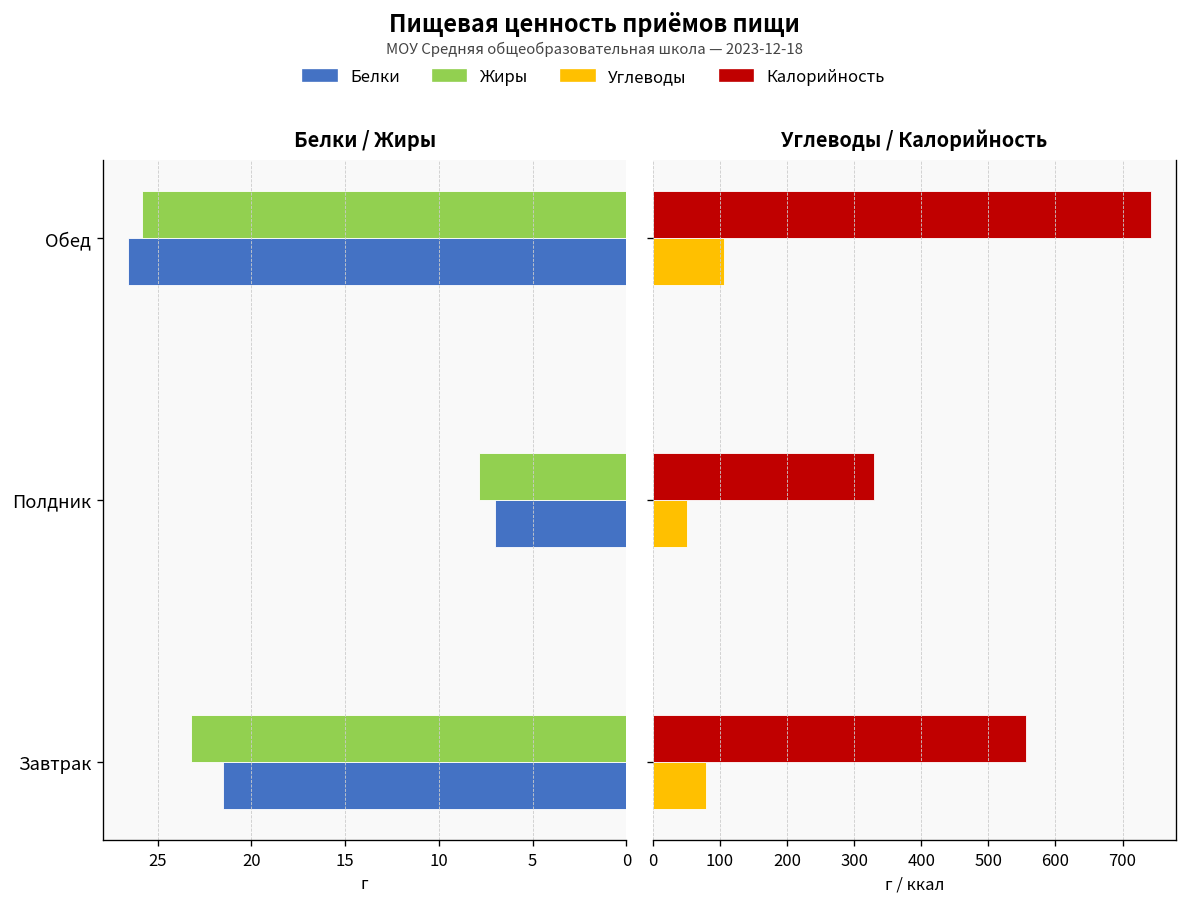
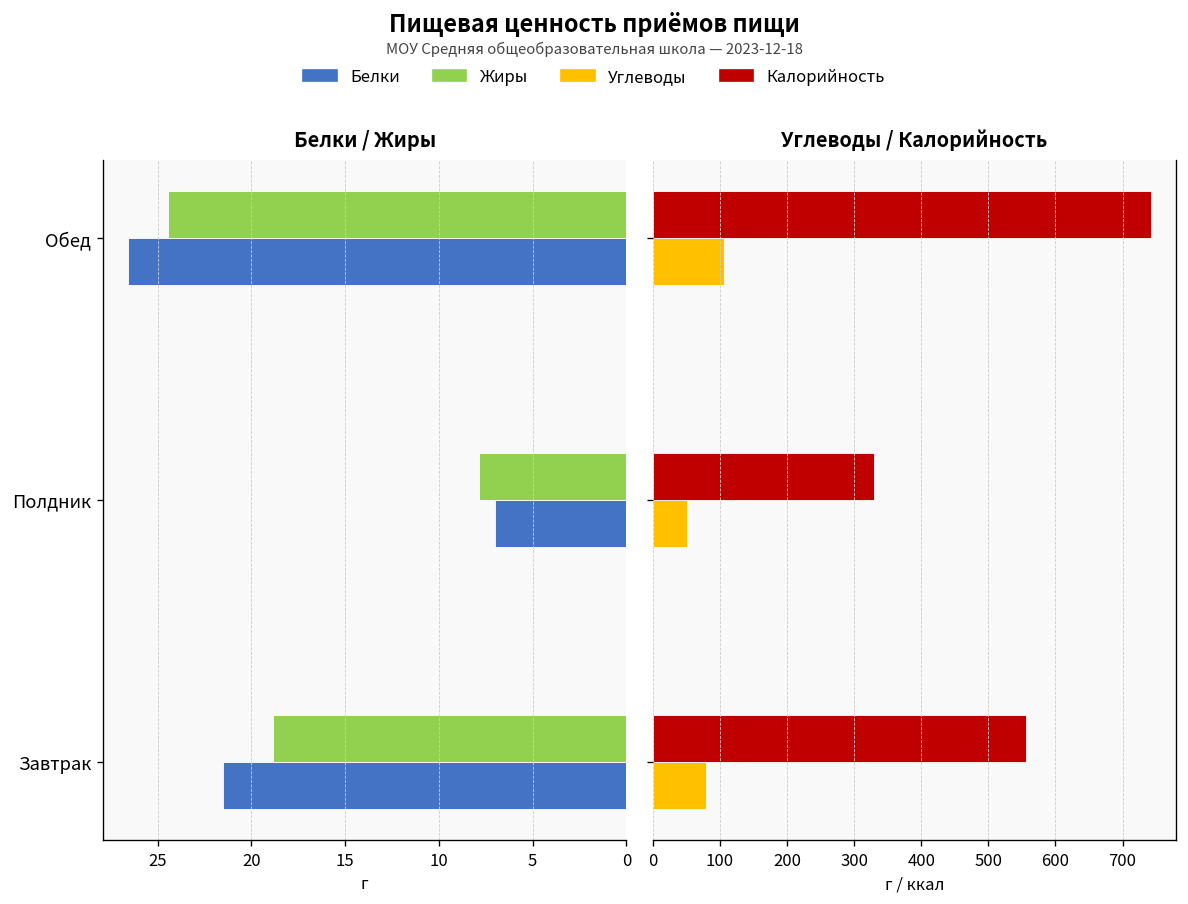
  {
    "Белки / Жиры": {
      "Белки": {
        "Обед": 26.6,
        "Полдник": 7.0,
        "Завтрак": 21.5
      },
      "Жиры": {
-       "Обед": 25.8,
+       "Обед": 24.4,
        "Полдник": 7.9,
-       "Завтрак": 23.2
+       "Завтрак": 18.8
      }
    }
  }
